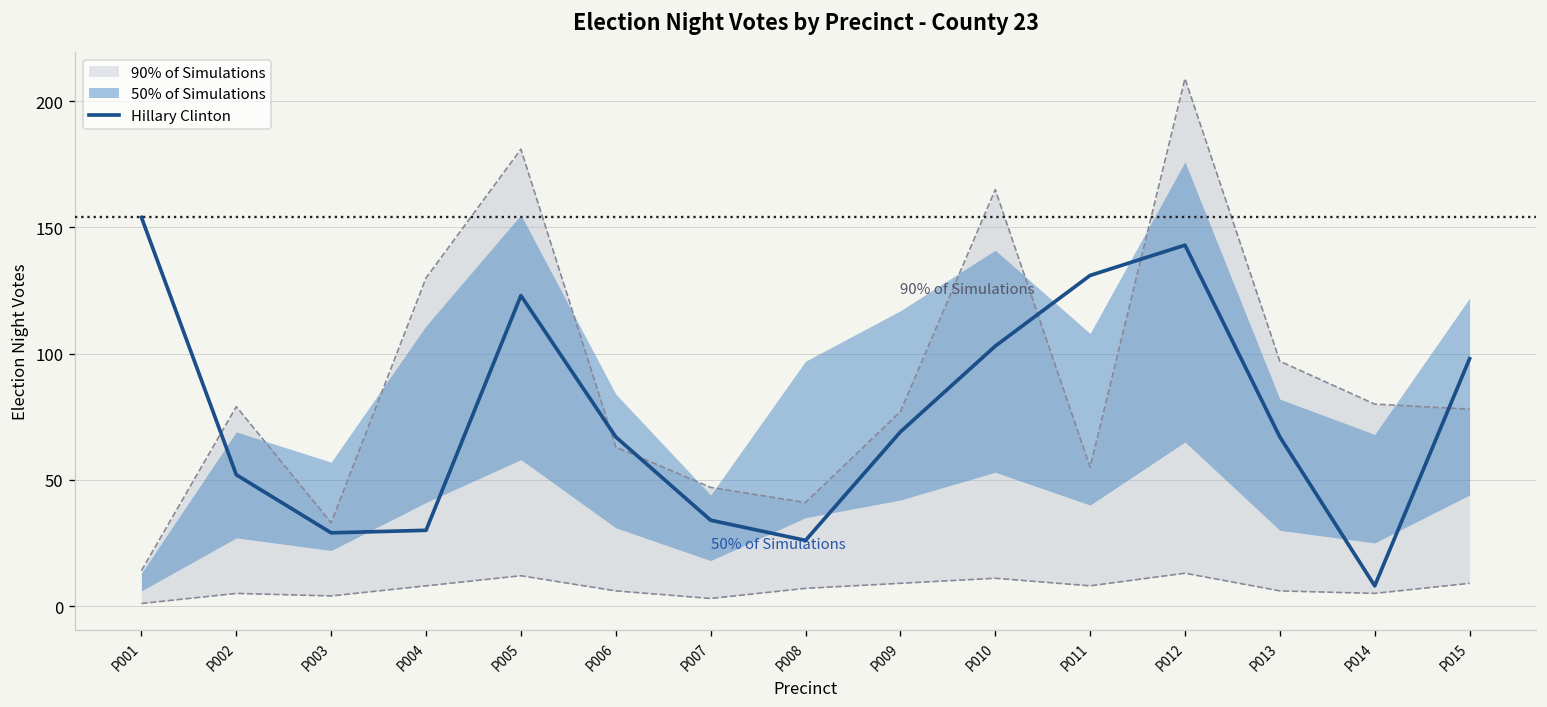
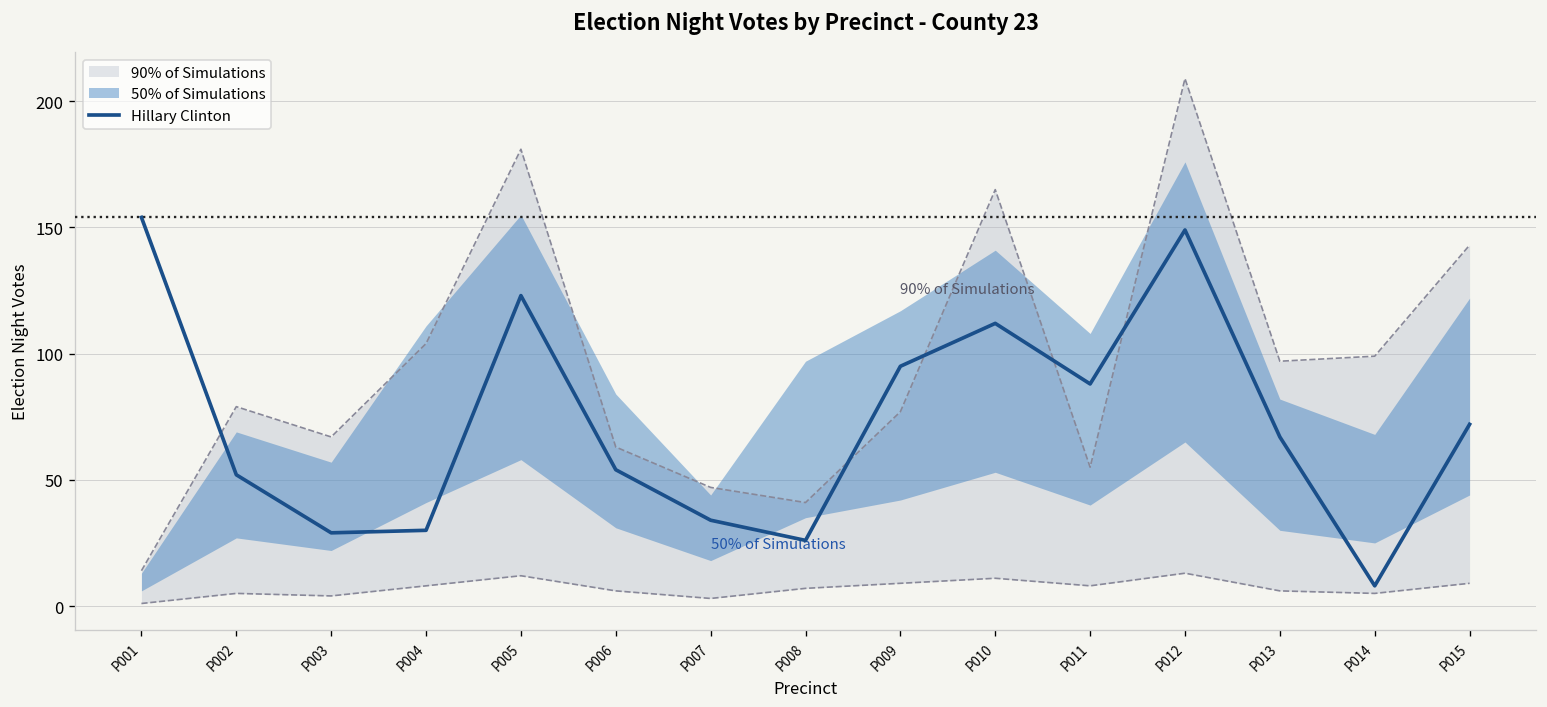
  {
    "90% of Simulations": {
      "P002": 79,
-     "P003": 33,
-     "P004": 130,
+     "P003": 67,
+     "P004": 104,
      "P005": 181,
      "P006": 63,
      "P007": 47,
      "P008": 41,
      "P009": 77,
      "P010": 165,
      "P011": 55,
      "P012": 209,
      "P013": 97,
-     "P014": 80,
-     "P015": 78
+     "P014": 99,
+     "P015": 143
    },
    "Hillary Clinton": {
      "P001": 154,
      "P002": 52,
      "P003": 29,
      "P004": 30,
      "P005": 123,
-     "P006": 67,
+     "P006": 54,
      "P007": 34,
-     "P009": 69,
-     "P010": 103,
-     "P011": 131,
-     "P012": 143,
+     "P009": 95,
+     "P010": 112,
+     "P011": 88,
+     "P012": 149,
      "P013": 67,
      "P014": 8,
-     "P015": 98
+     "P015": 72
    }
  }
